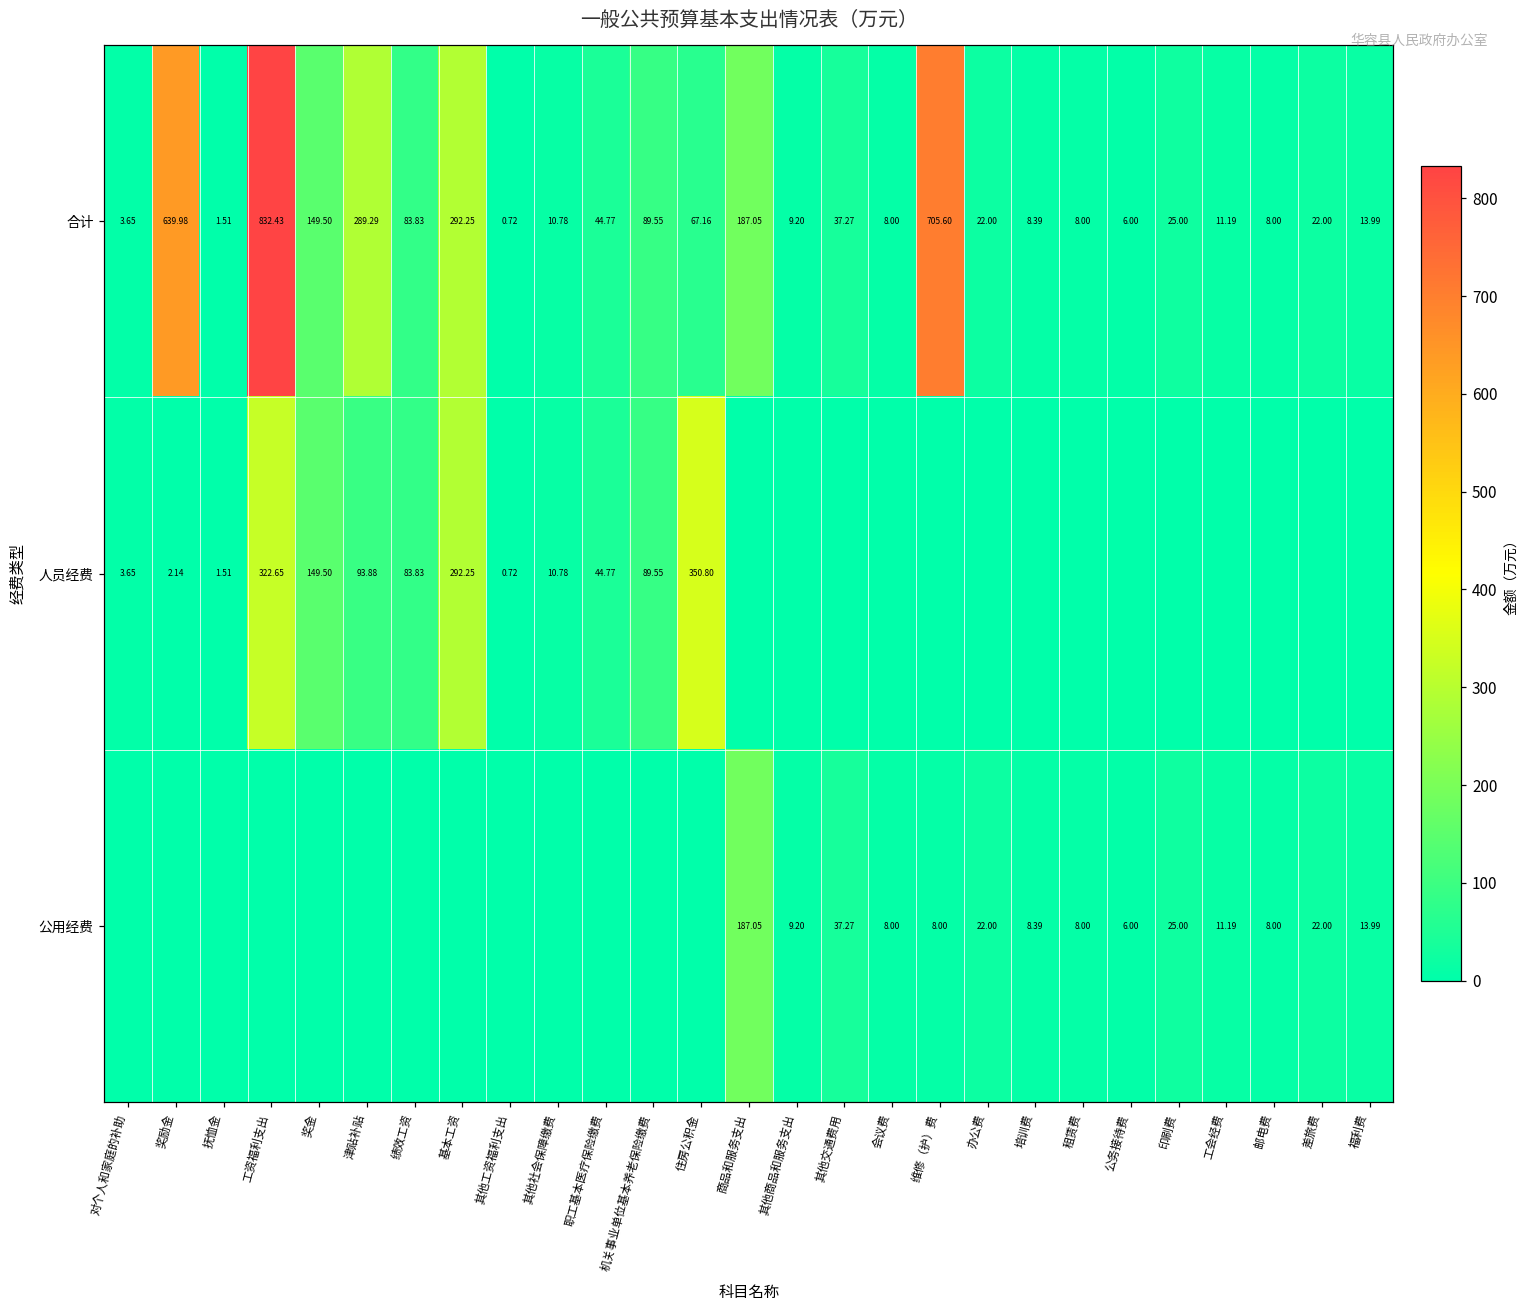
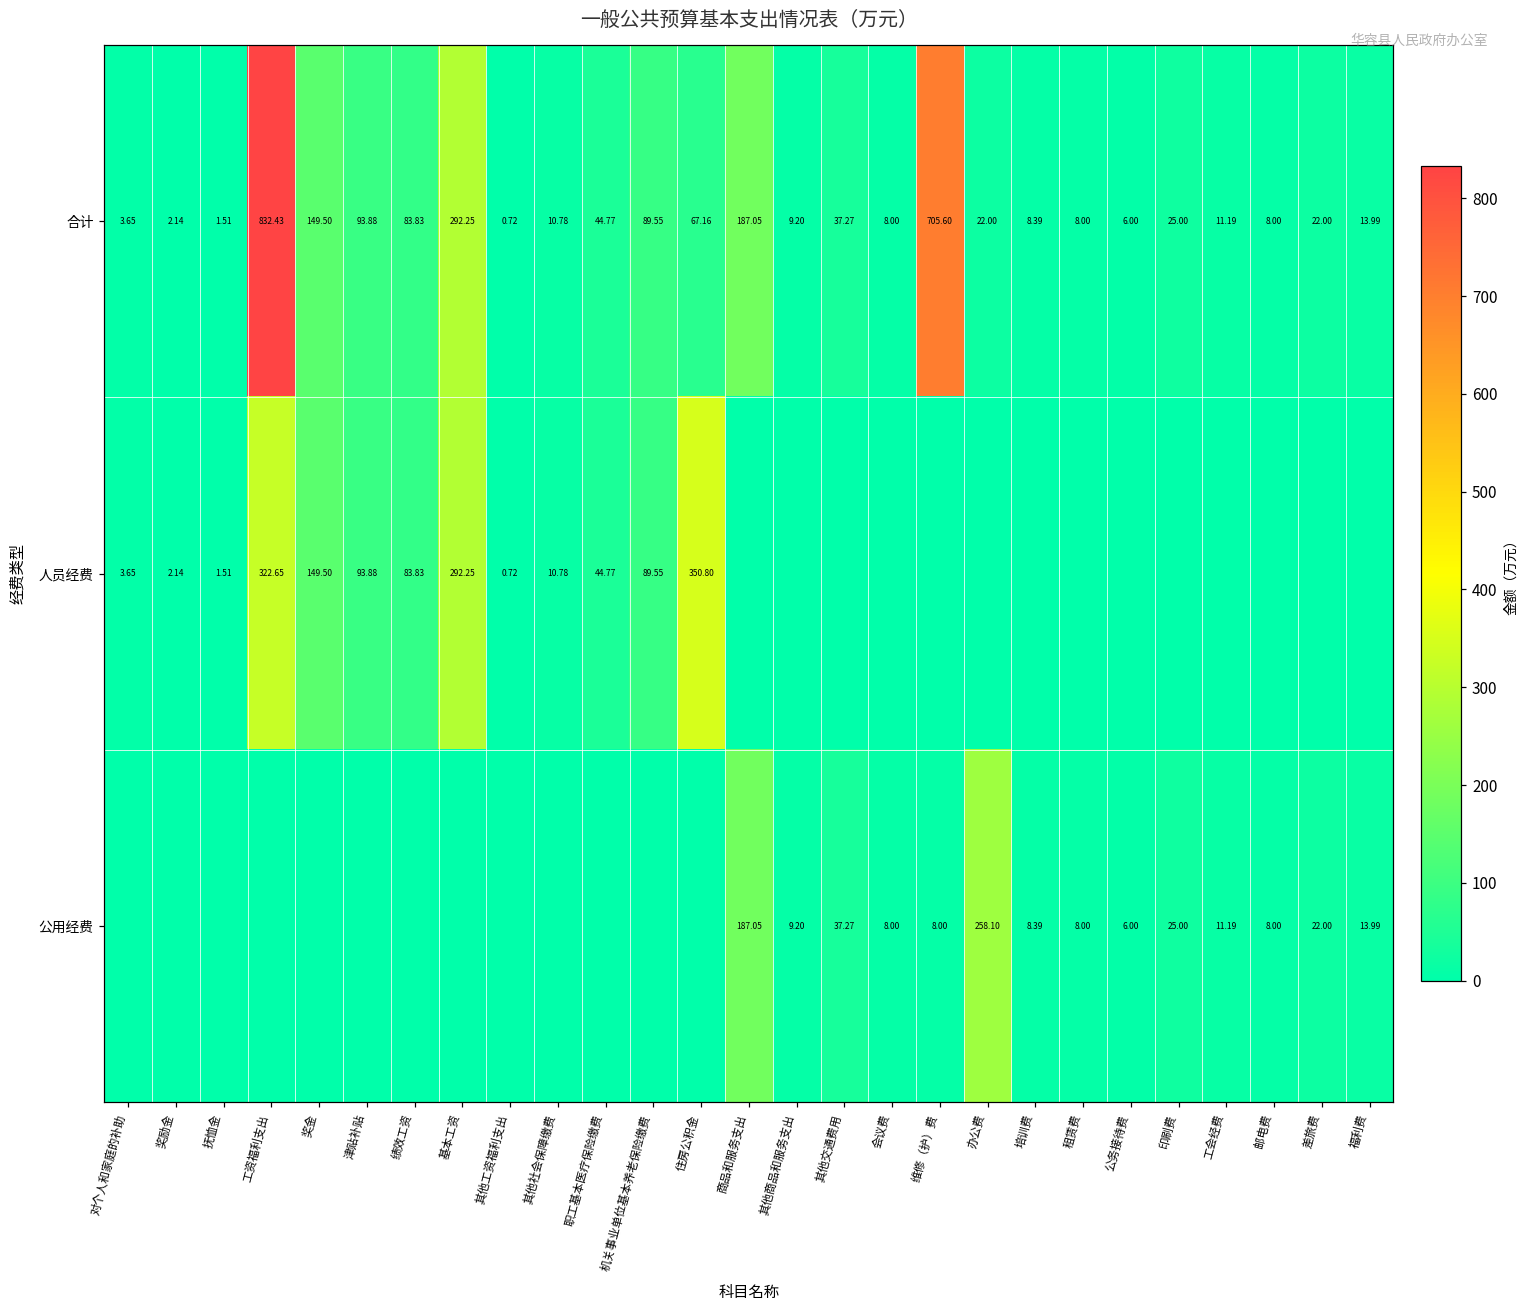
  {
    "合计": {
      "对个人和家庭的补助": 3.65,
-     "奖励金": 639.98,
+     "奖励金": 2.14,
      "抚恤金": 1.51,
      "工资福利支出": 832.43,
      "奖金": 149.50,
-     "津贴补贴": 289.29,
+     "津贴补贴": 93.88,
      "绩效工资": 83.83,
      "基本工资": 292.25,
      "其他工资福利支出": 0.72,
      "其他社会保障缴费": 10.78,
      "职工基本医疗保险缴费": 44.77,
      "机关事业单位基本养老保险缴费": 89.55,
      "住房公积金": 67.16,
      "商品和服务支出": 187.05,
      "其他商品和服务支出": 9.20,
      "其他交通费用": 37.27,
      "会议费": 8.00,
      "维修（护）费": 705.60,
      "办公费": 22.00,
      "培训费": 8.39,
      "租赁费": 8.00,
      "公务接待费": 6.00,
      "印刷费": 25.00,
      "工会经费": 11.19,
      "邮电费": 8.00,
      "差旅费": 22.00,
      "福利费": 13.99
    },
    "人员经费": {
      "对个人和家庭的补助": 3.65,
      "奖励金": 2.14,
      "抚恤金": 1.51,
      "工资福利支出": 322.65,
      "奖金": 149.50,
      "津贴补贴": 93.88,
      "绩效工资": 83.83,
      "基本工资": 292.25,
      "其他工资福利支出": 0.72,
      "其他社会保障缴费": 10.78,
      "职工基本医疗保险缴费": 44.77,
      "机关事业单位基本养老保险缴费": 89.55,
      "住房公积金": 350.80
    },
    "公用经费": {
      "商品和服务支出": 187.05,
      "其他商品和服务支出": 9.20,
      "其他交通费用": 37.27,
      "会议费": 8.00,
      "维修（护）费": 8.00,
-     "办公费": 22.00,
+     "办公费": 258.10,
      "培训费": 8.39,
      "租赁费": 8.00,
      "公务接待费": 6.00,
      "印刷费": 25.00,
      "工会经费": 11.19,
      "邮电费": 8.00,
      "差旅费": 22.00,
      "福利费": 13.99
    }
  }
